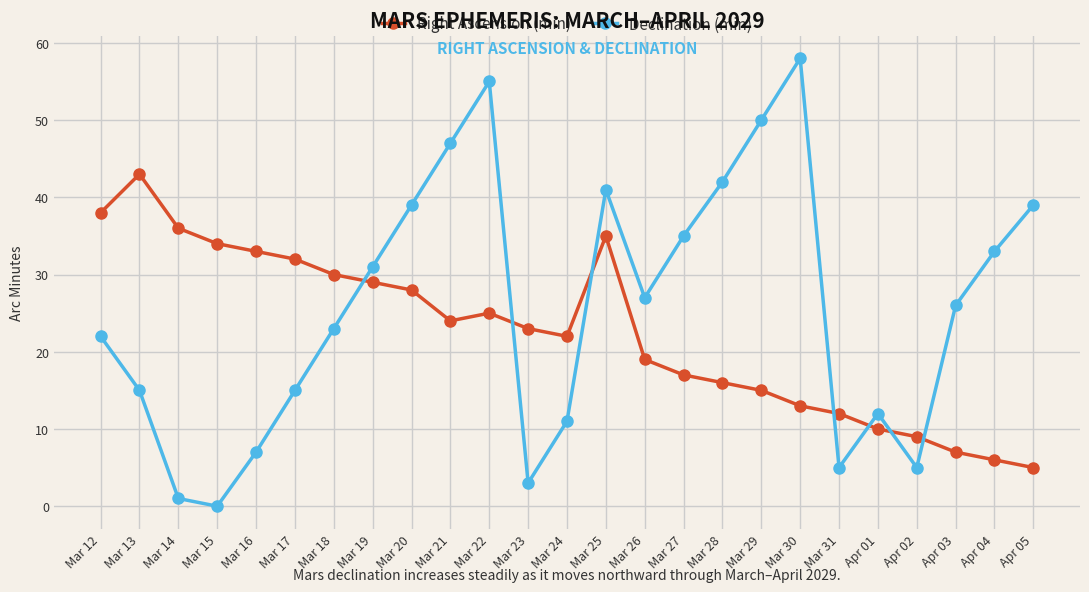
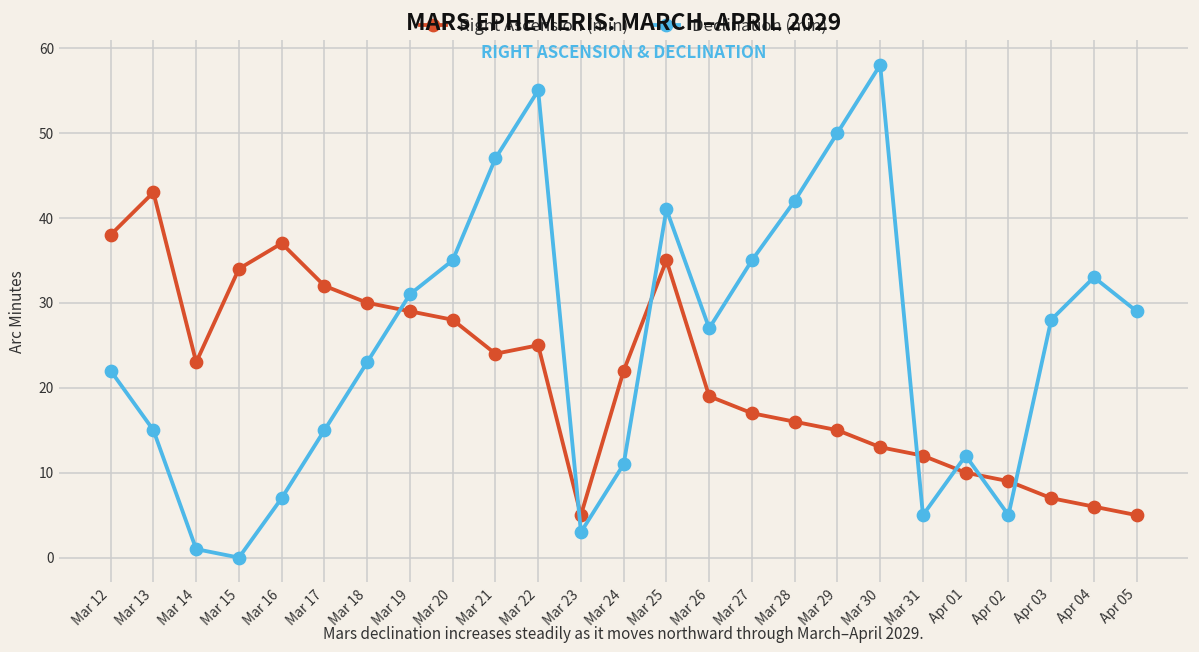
  {
    "Right Ascension (min)": {
      "Mar 12": 38,
      "Mar 13": 43,
-     "Mar 14": 36,
+     "Mar 14": 23,
      "Mar 15": 34,
-     "Mar 16": 33,
+     "Mar 16": 37,
      "Mar 17": 32,
      "Mar 18": 30,
      "Mar 19": 29,
      "Mar 20": 28,
      "Mar 21": 24,
      "Mar 22": 25,
-     "Mar 23": 23,
+     "Mar 23": 5,
      "Mar 24": 22,
      "Mar 25": 35,
      "Mar 26": 19,
      "Mar 27": 17,
      "Mar 28": 16,
      "Mar 29": 15,
      "Mar 30": 13,
      "Mar 31": 12,
      "Apr 01": 10,
      "Apr 02": 9,
      "Apr 03": 7,
      "Apr 04": 6,
      "Apr 05": 5
    },
    "Declination (min)": {
      "Mar 12": 22,
      "Mar 13": 15,
      "Mar 14": 1,
      "Mar 15": 0,
      "Mar 16": 7,
      "Mar 17": 15,
      "Mar 18": 23,
      "Mar 19": 31,
-     "Mar 20": 39,
+     "Mar 20": 35,
      "Mar 21": 47,
      "Mar 22": 55,
      "Mar 23": 3,
      "Mar 24": 11,
      "Mar 25": 41,
      "Mar 26": 27,
      "Mar 27": 35,
      "Mar 28": 42,
      "Mar 29": 50,
      "Mar 30": 58,
      "Mar 31": 5,
      "Apr 01": 12,
      "Apr 02": 5,
-     "Apr 03": 26,
+     "Apr 03": 28,
      "Apr 04": 33,
-     "Apr 05": 39
+     "Apr 05": 29
    }
  }
